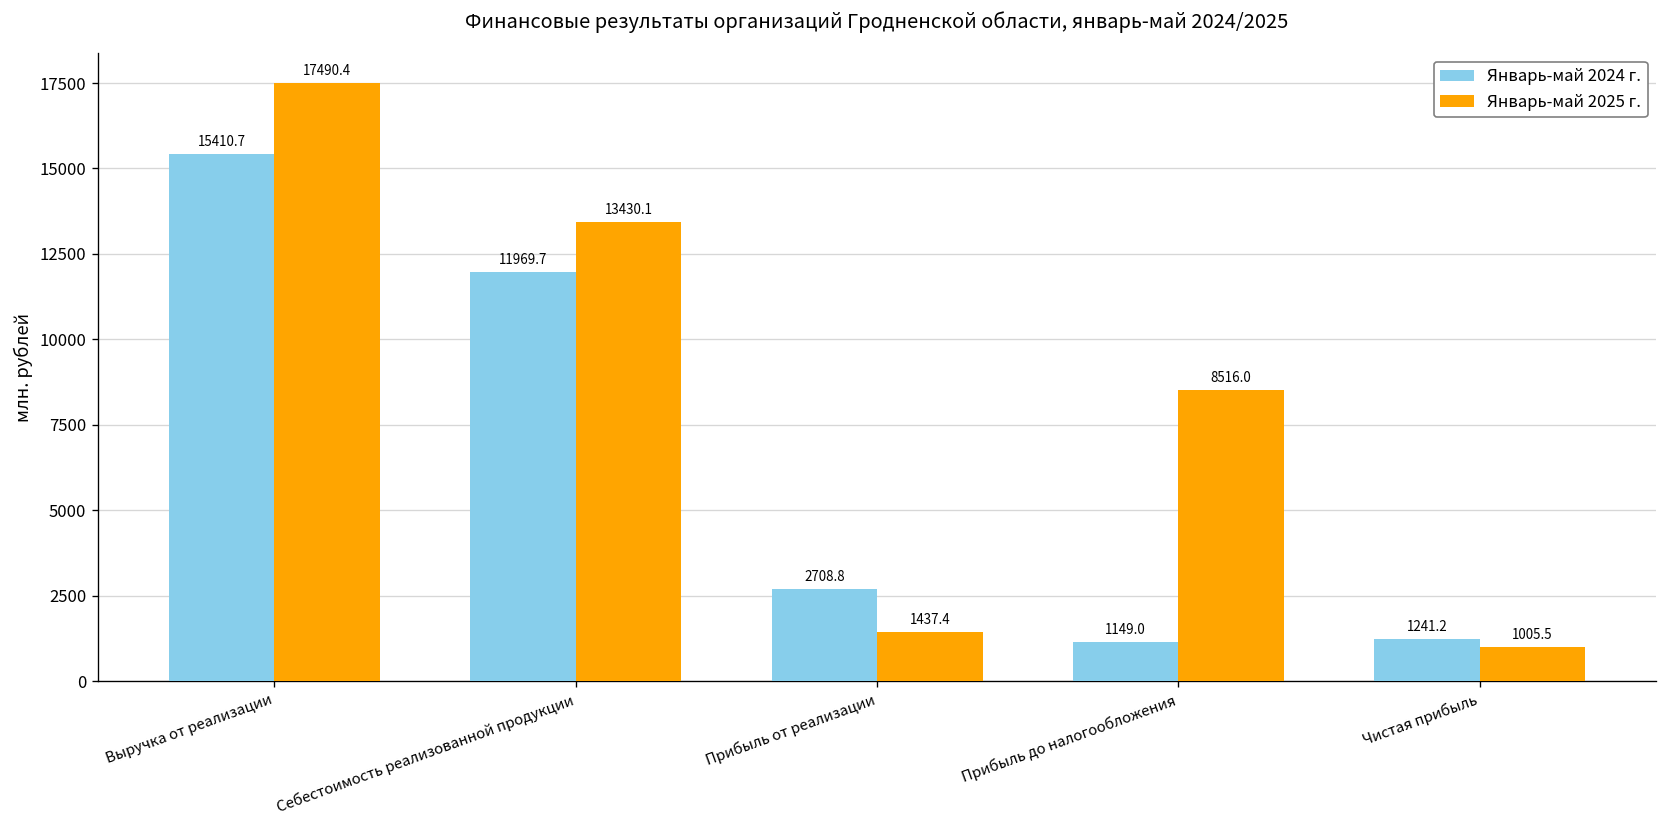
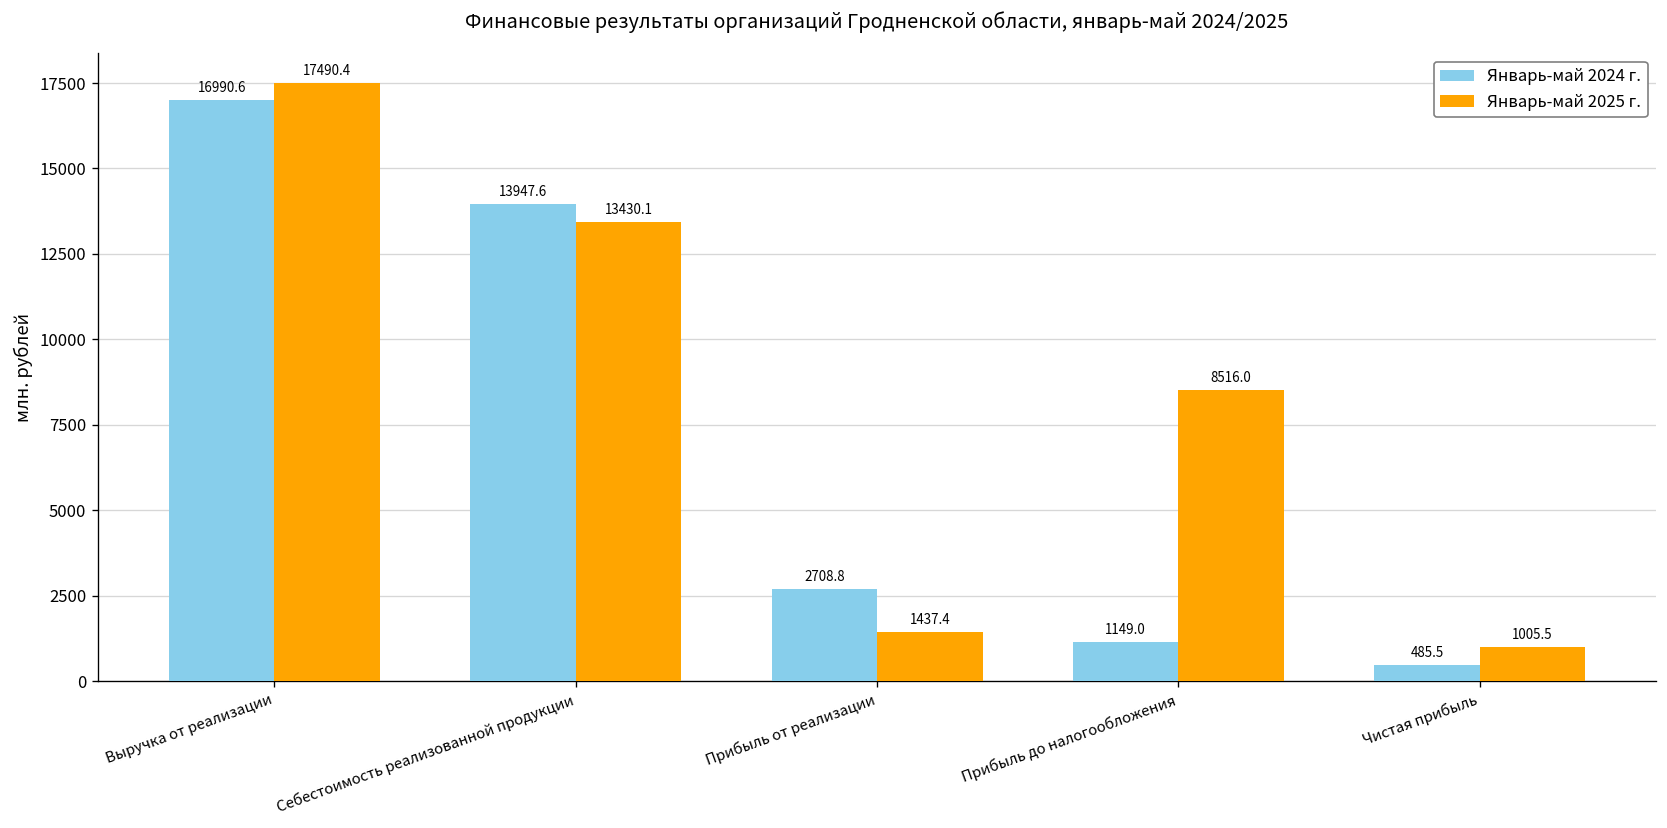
  {
    "Январь-май 2024 г.": {
-     "Выручка от реализации": 15410.7,
-     "Себестоимость реализованной продукции": 11969.7,
+     "Выручка от реализации": 16990.6,
+     "Себестоимость реализованной продукции": 13947.6,
      "Прибыль от реализации": 2708.8,
      "Прибыль до налогообложения": 1149.0,
-     "Чистая прибыль": 1241.2
+     "Чистая прибыль": 485.5
    },
    "Январь-май 2025 г.": {
      "Выручка от реализации": 17490.4,
      "Себестоимость реализованной продукции": 13430.1,
      "Прибыль от реализации": 1437.4,
      "Прибыль до налогообложения": 8516.0,
      "Чистая прибыль": 1005.5
    }
  }
